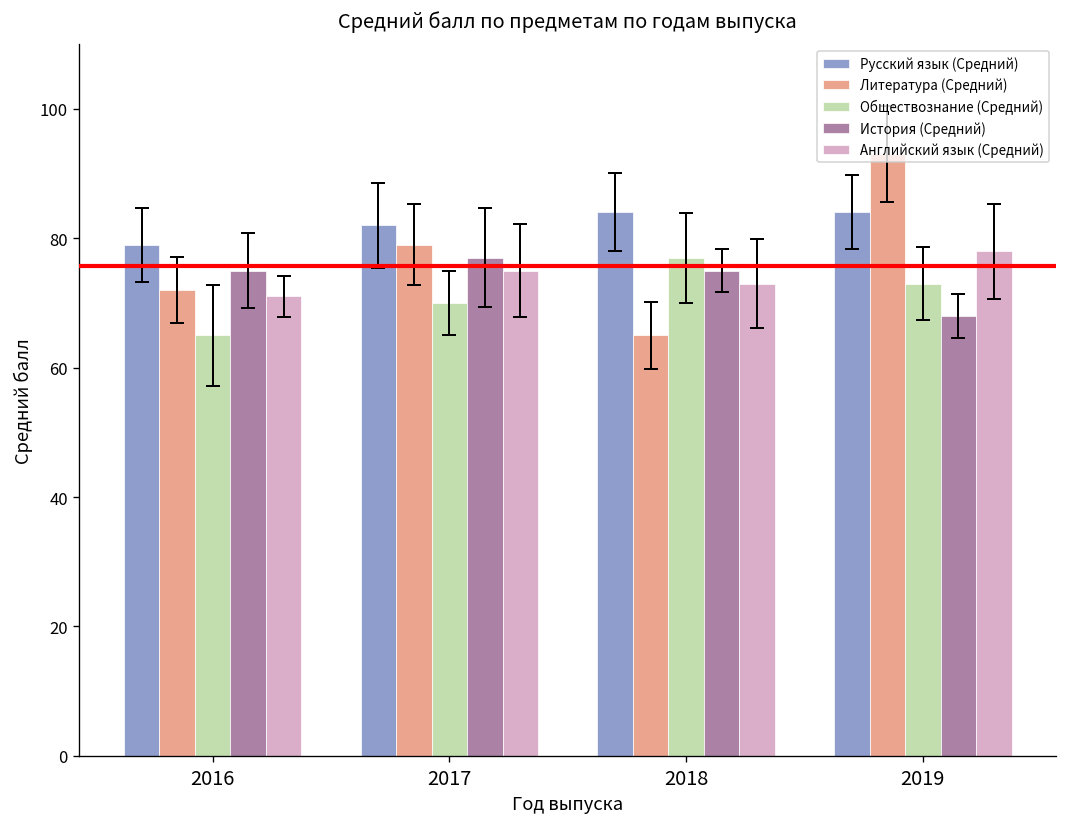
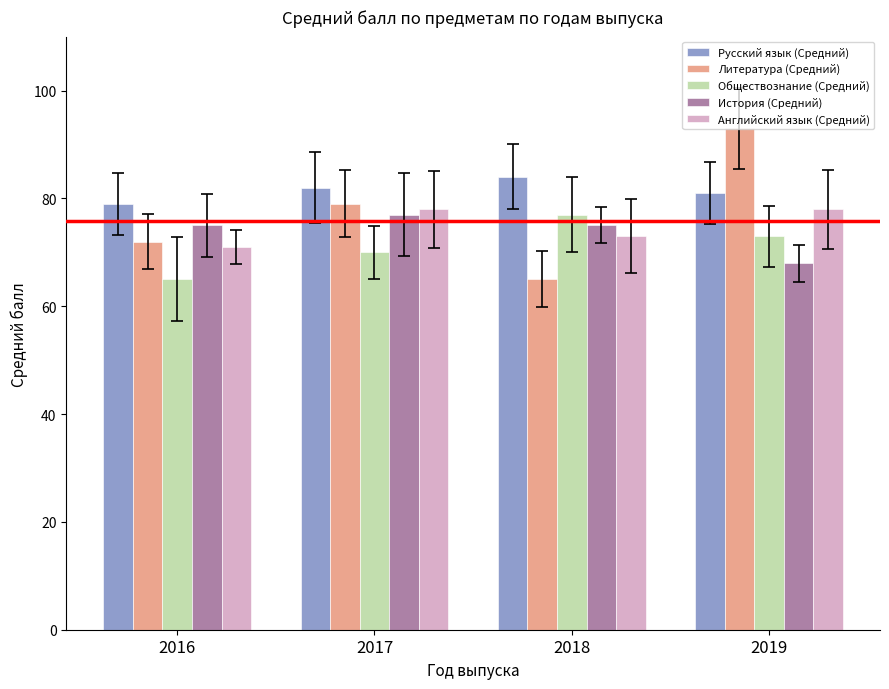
  {
    "Русский язык (Средний)": {
      "2016": 79,
      "2017": 82,
      "2018": 84,
-     "2019": 84
+     "2019": 81
    },
    "Литература (Средний)": {
      "2016": 72,
      "2017": 79,
      "2018": 65
    },
    "Обществознание (Средний)": {
      "2016": 65,
      "2017": 70,
      "2018": 77,
      "2019": 73
    },
    "История (Средний)": {
      "2016": 75,
      "2017": 77,
      "2018": 75,
      "2019": 68
    },
    "Английский язык (Средний)": {
      "2016": 71,
-     "2017": 75,
+     "2017": 78,
      "2018": 73,
      "2019": 78
    }
  }
